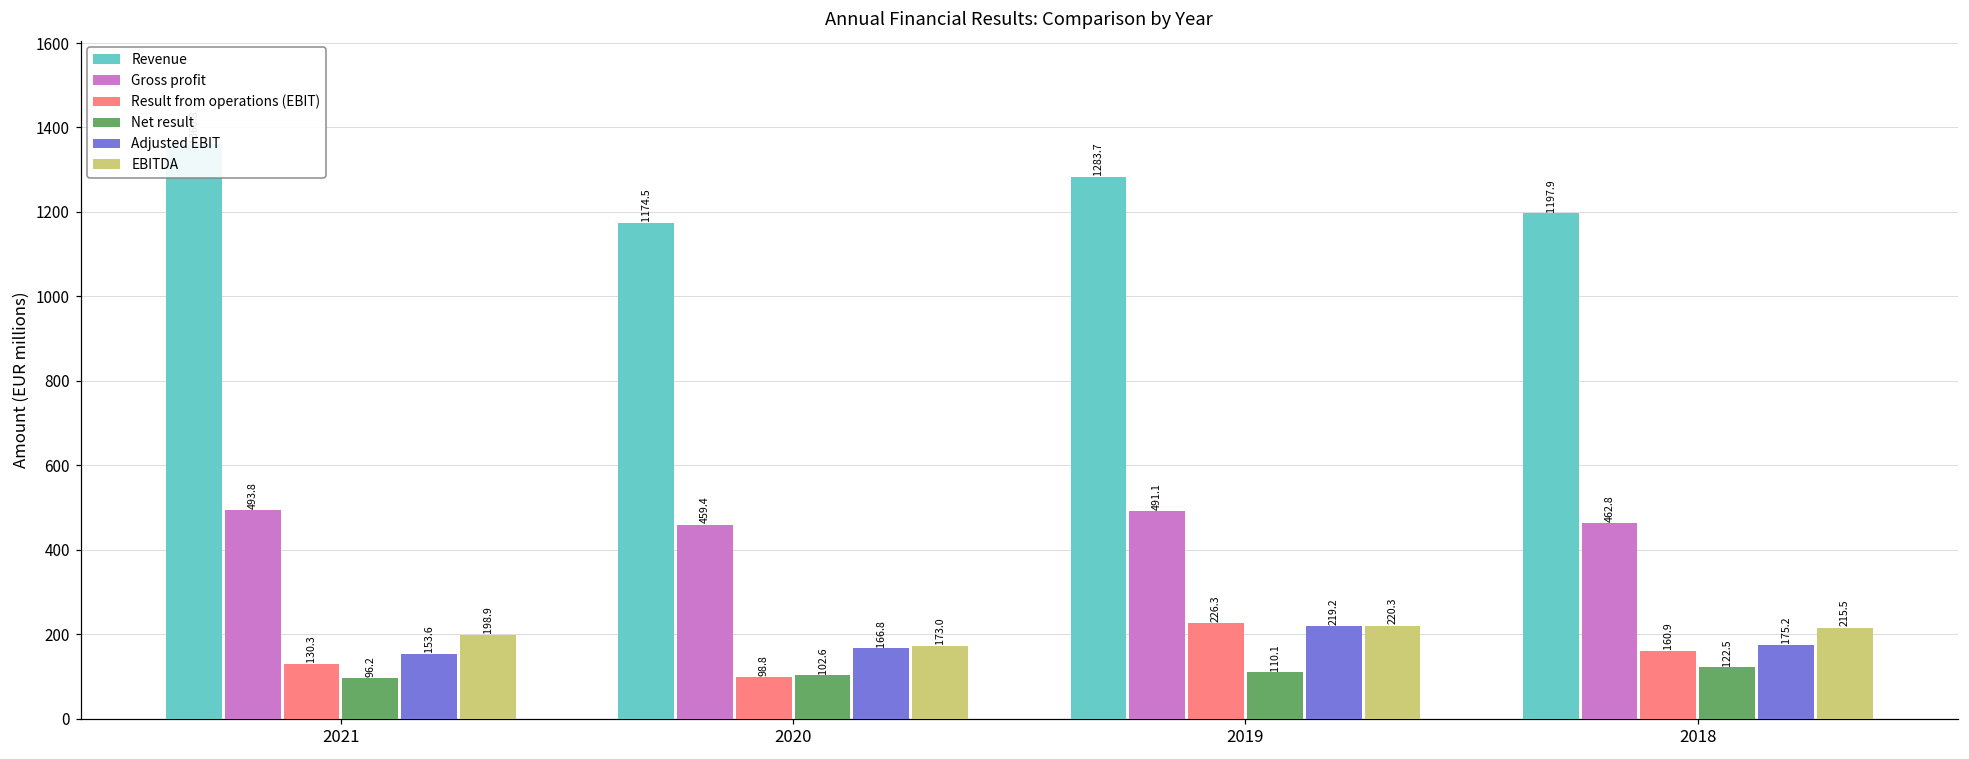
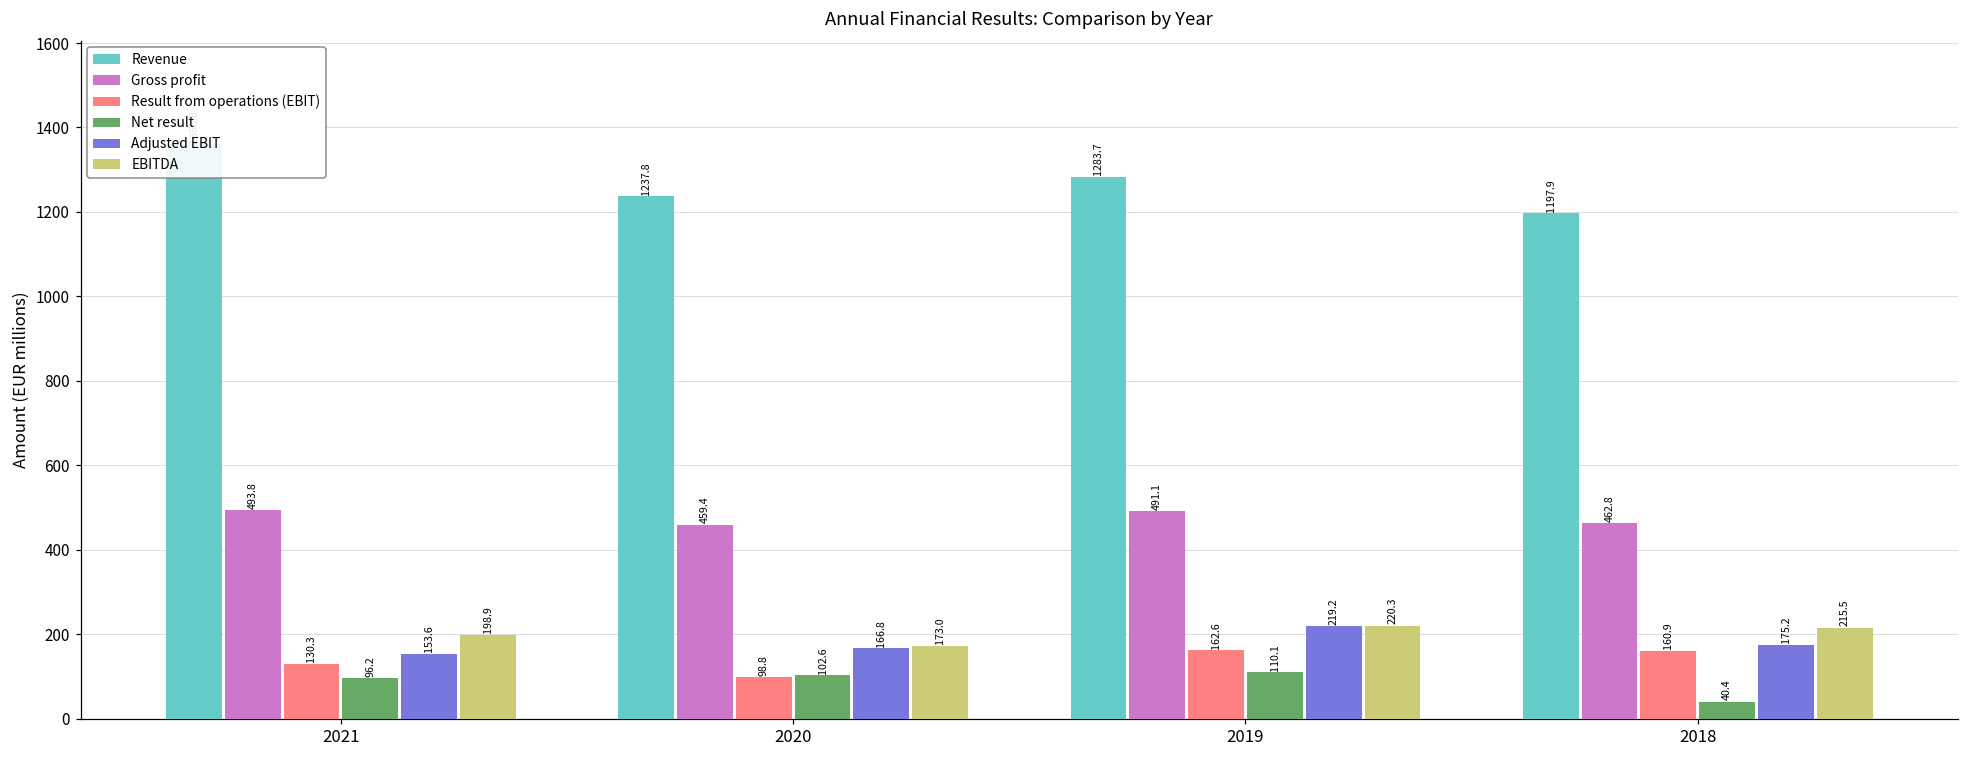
  {
    "Revenue": {
-     "2020": 1174.5,
+     "2020": 1237.8,
      "2019": 1283.7,
      "2018": 1197.9
    },
    "Gross profit": {
      "2021": 493.8,
      "2020": 459.4,
      "2019": 491.1,
      "2018": 462.8
    },
    "Result from operations (EBIT)": {
      "2021": 130.3,
      "2020": 98.8,
-     "2019": 226.3,
+     "2019": 162.6,
      "2018": 160.9
    },
    "Net result": {
      "2021": 96.2,
      "2020": 102.6,
      "2019": 110.1,
-     "2018": 122.5
+     "2018": 40.4
    },
    "Adjusted EBIT": {
      "2021": 153.6,
      "2020": 166.8,
      "2019": 219.2,
      "2018": 175.2
    },
    "EBITDA": {
      "2021": 198.9,
      "2020": 173.0,
      "2019": 220.3,
      "2018": 215.5
    }
  }
